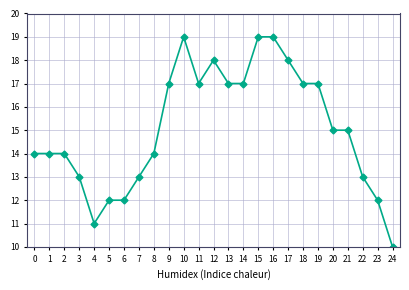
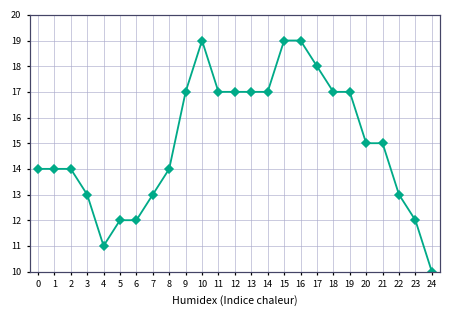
  {
    "0": 14,
    "1": 14,
    "2": 14,
    "3": 13,
    "4": 11,
    "5": 12,
    "6": 12,
    "7": 13,
    "8": 14,
    "9": 17,
    "10": 19,
    "11": 17,
-   "12": 18,
+   "12": 17,
    "13": 17,
    "14": 17,
    "15": 19,
    "16": 19,
    "17": 18,
    "18": 17,
    "19": 17,
    "20": 15,
    "21": 15,
    "22": 13,
    "23": 12,
    "24": 10
  }
